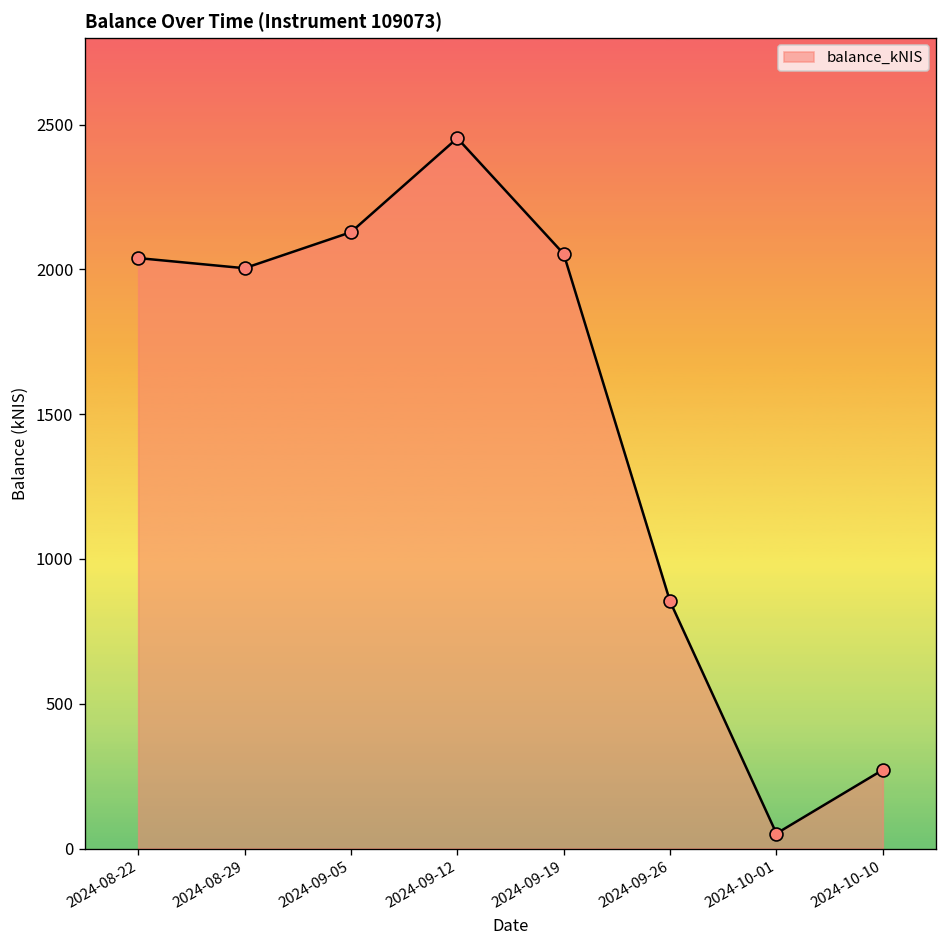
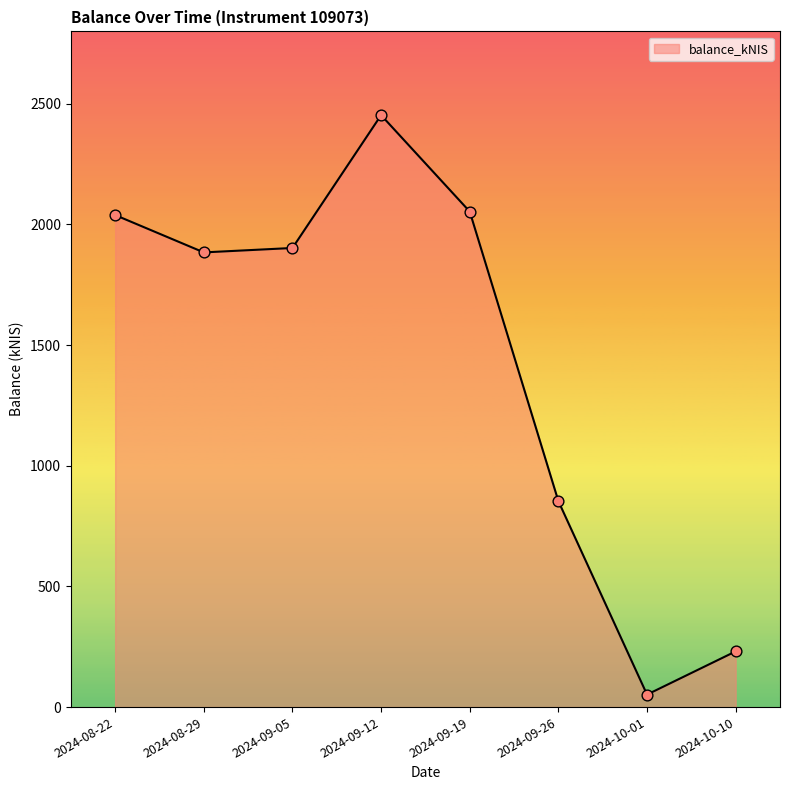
  {
    "2024-08-22": 2040,
-   "2024-08-29": 2000,
-   "2024-09-05": 2130,
+   "2024-08-29": 1880,
+   "2024-09-05": 1900,
    "2024-09-12": 2450,
    "2024-09-19": 2050,
    "2024-09-26": 850,
    "2024-10-01": 50,
-   "2024-10-10": 270
+   "2024-10-10": 230
  }
